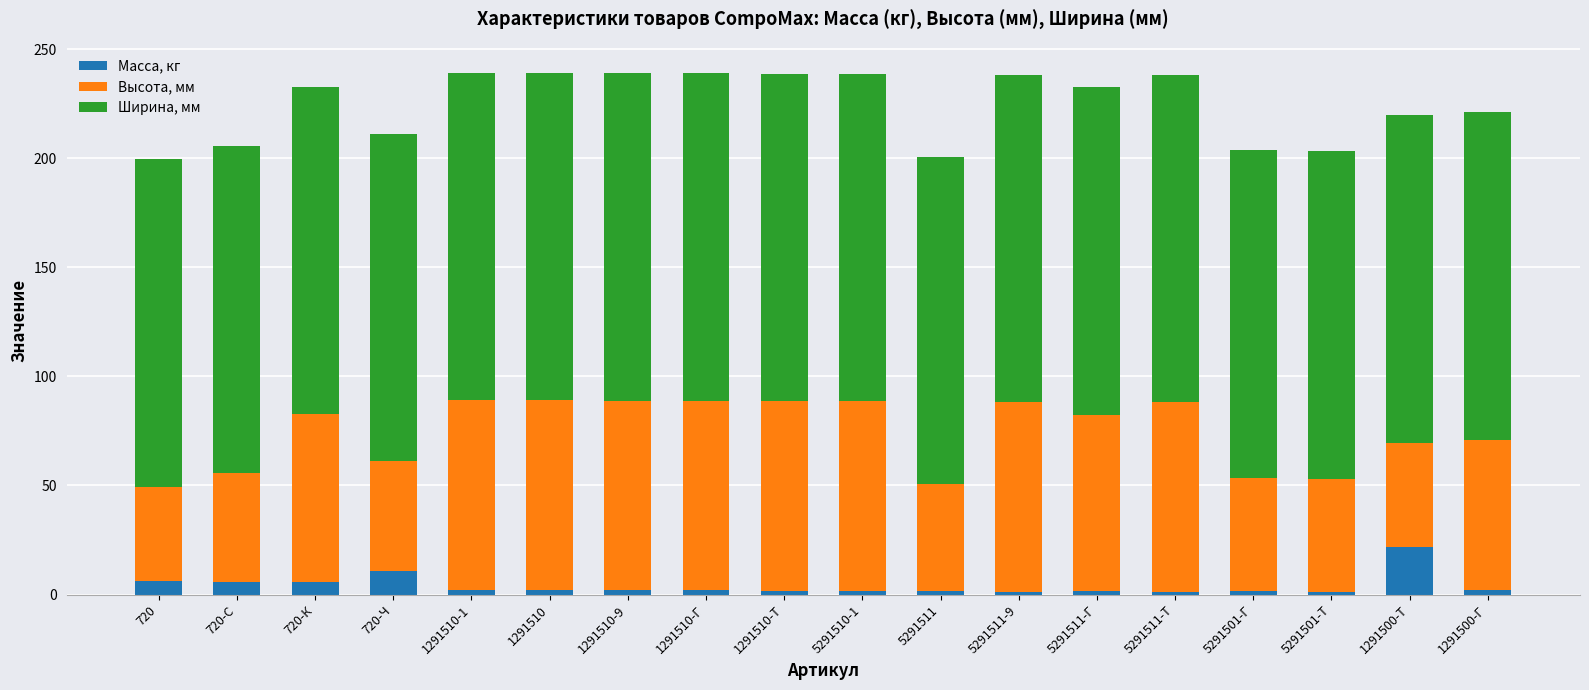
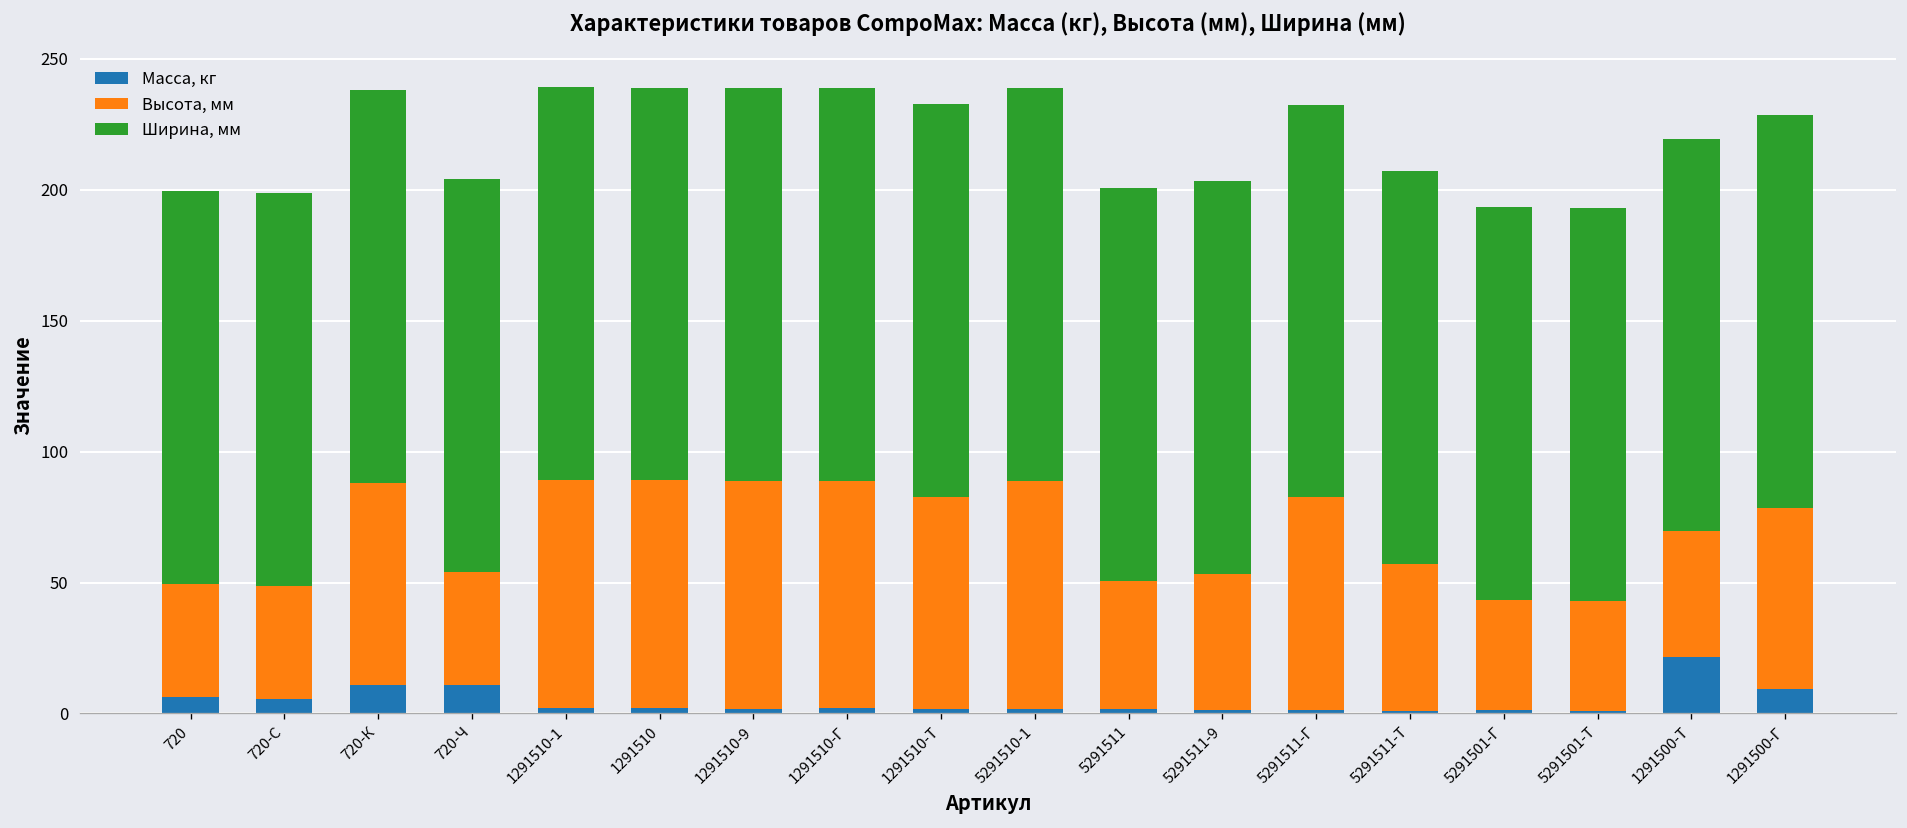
  {
    "Масса, кг": {
      "720": 6,
      "720-С": 6,
-     "720-К": 6,
+     "720-К": 11,
      "720-Ч": 11,
      "1291510-1": 2,
      "1291510": 2,
      "1291510-9": 2,
      "1291510-Г": 2,
      "1291510-Т": 2,
      "5291510-1": 2,
      "5291511": 2,
      "5291511-9": 1,
      "5291511-Г": 2,
      "5291501-Г": 2,
      "1291500-Т": 22,
-     "1291500-Г": 2
+     "1291500-Г": 9
    },
    "Высота, мм": {
      "720": 43,
-     "720-С": 50,
+     "720-С": 43,
      "720-К": 77,
-     "720-Ч": 50,
+     "720-Ч": 43,
      "1291510-1": 87,
      "1291510": 87,
      "1291510-9": 87,
      "1291510-Г": 87,
-     "1291510-Т": 87,
+     "1291510-Т": 81,
      "5291510-1": 87,
      "5291511": 49,
-     "5291511-9": 87,
+     "5291511-9": 52,
      "5291511-Г": 81,
-     "5291511-Т": 87,
-     "5291501-Г": 52,
-     "5291501-Т": 52,
+     "5291511-Т": 56,
+     "5291501-Г": 42,
+     "5291501-Т": 42,
      "1291500-Т": 48,
      "1291500-Г": 69
    },
    "Ширина, мм": {
      "720": 150,
      "720-С": 150,
      "720-К": 150,
      "720-Ч": 150,
      "1291510-1": 150,
      "1291510": 150,
      "1291510-9": 150,
      "1291510-Г": 150,
      "1291510-Т": 150,
      "5291510-1": 150,
      "5291511": 150,
      "5291511-9": 150,
      "5291511-Г": 150,
      "5291511-Т": 150,
      "5291501-Г": 150,
      "5291501-Т": 150,
      "1291500-Т": 150,
      "1291500-Г": 150
    }
  }
